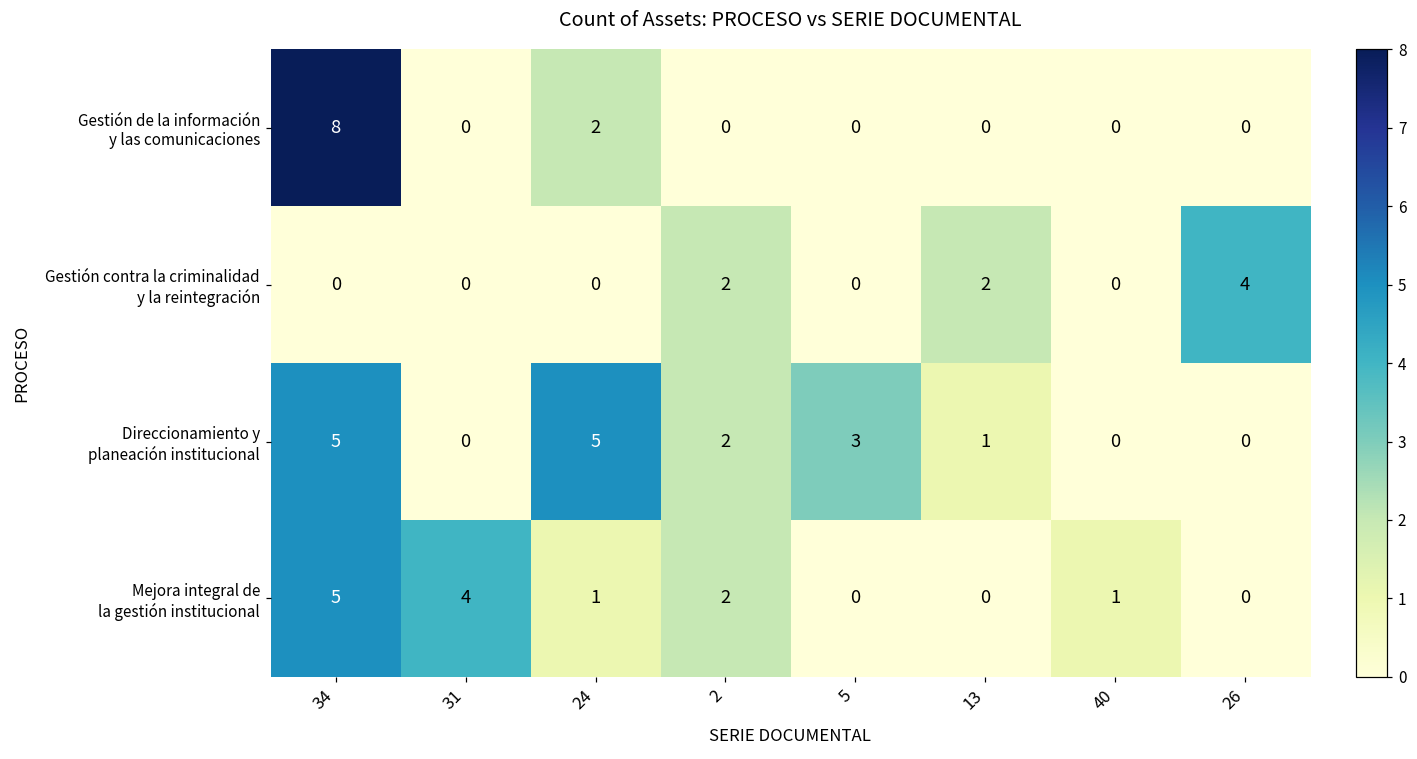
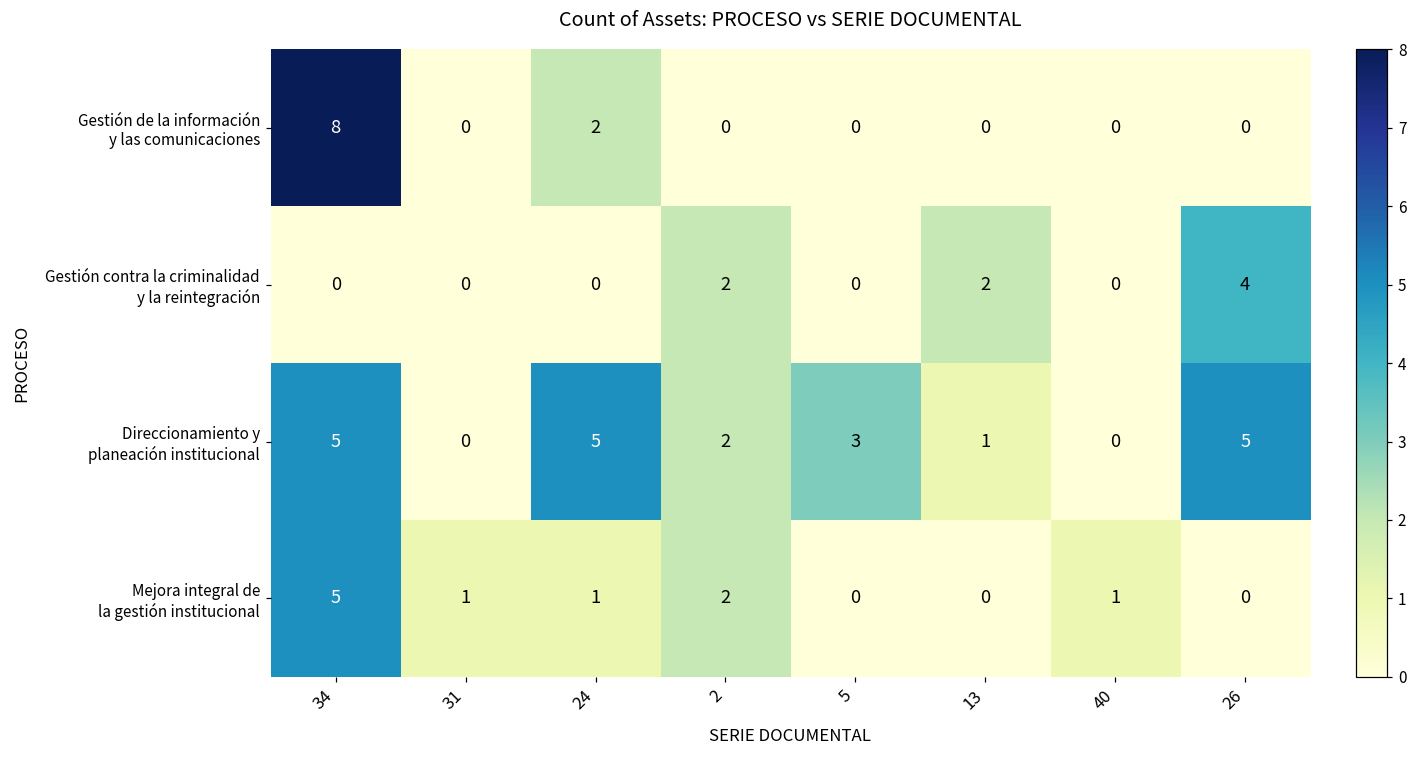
  {
    "Gestión de la información y las comunicaciones": {
      "34": 8,
      "31": 0,
      "24": 2,
      "2": 0,
      "5": 0,
      "13": 0,
      "40": 0,
      "26": 0
    },
    "Gestión contra la criminalidad y la reintegración": {
      "34": 0,
      "31": 0,
      "24": 0,
      "2": 2,
      "5": 0,
      "13": 2,
      "40": 0,
      "26": 4
    },
    "Direccionamiento y planeación institucional": {
      "34": 5,
      "31": 0,
      "24": 5,
      "2": 2,
      "5": 3,
      "13": 1,
      "40": 0,
-     "26": 0
+     "26": 5
    },
    "Mejora integral de la gestión institucional": {
      "34": 5,
-     "31": 4,
+     "31": 1,
      "24": 1,
      "2": 2,
      "5": 0,
      "13": 0,
      "40": 1,
      "26": 0
    }
  }
